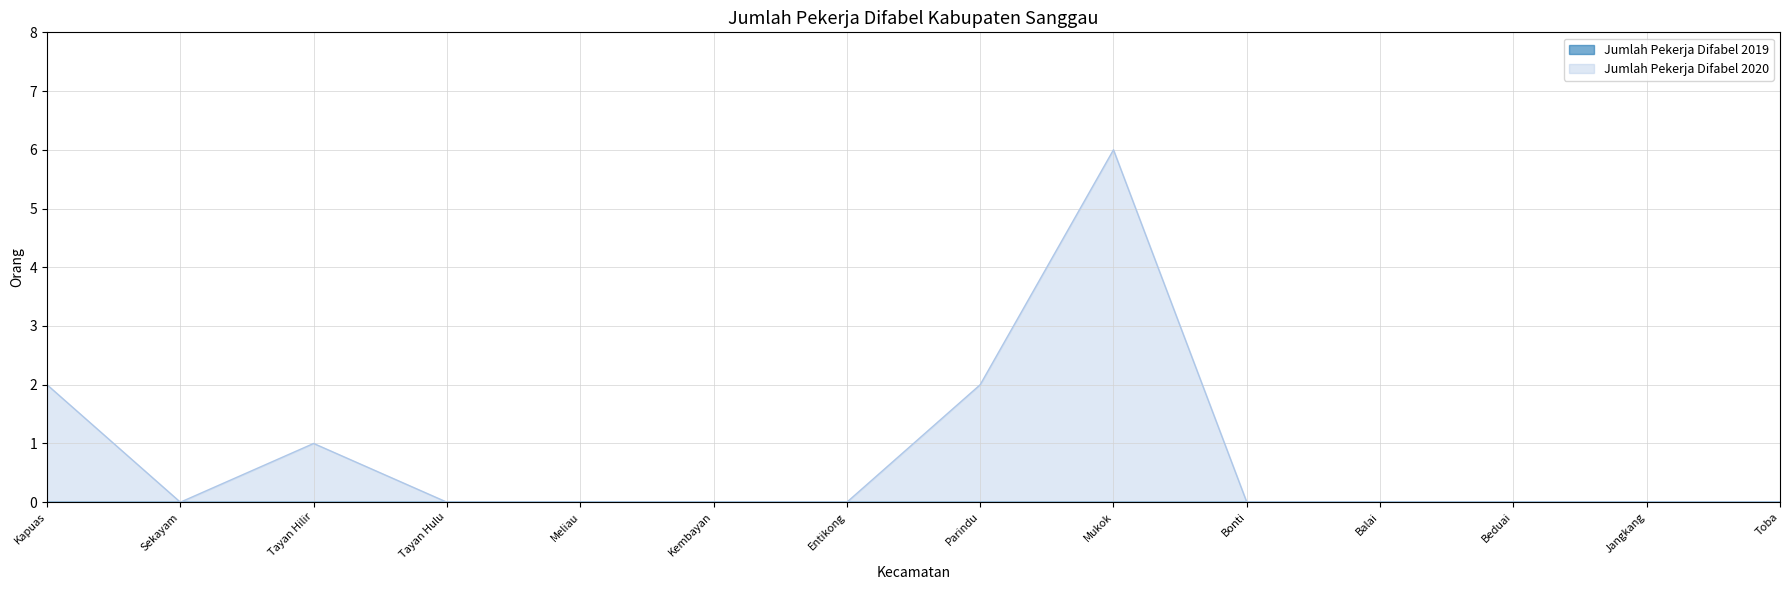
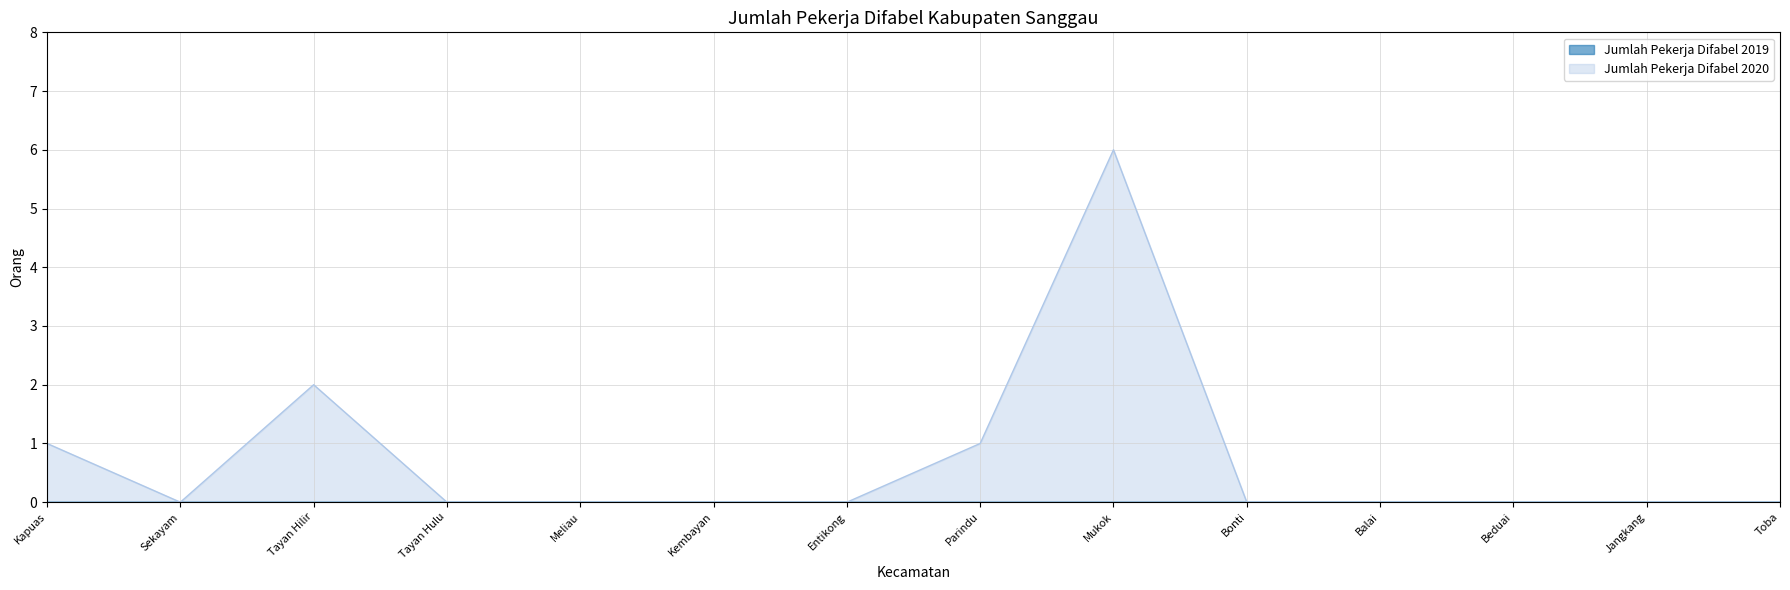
  {
    "Jumlah Pekerja Difabel 2019": {
      "Kapuas": 0,
      "Tayan Hilir": 0,
      "Parindu": 0,
      "Mukok": 0
    },
    "Jumlah Pekerja Difabel 2020": {
-     "Kapuas": 2,
-     "Tayan Hilir": 1,
-     "Parindu": 2,
+     "Kapuas": 1,
+     "Tayan Hilir": 2,
+     "Parindu": 1,
      "Mukok": 6
    }
  }
